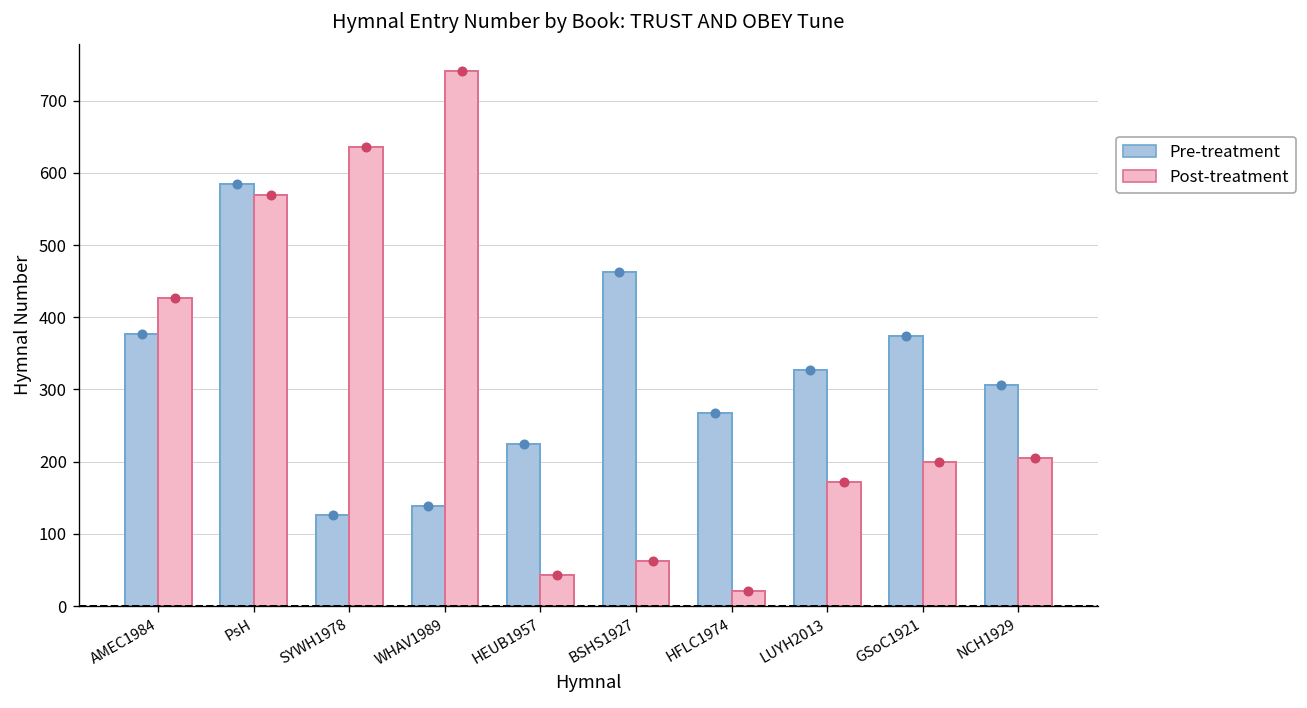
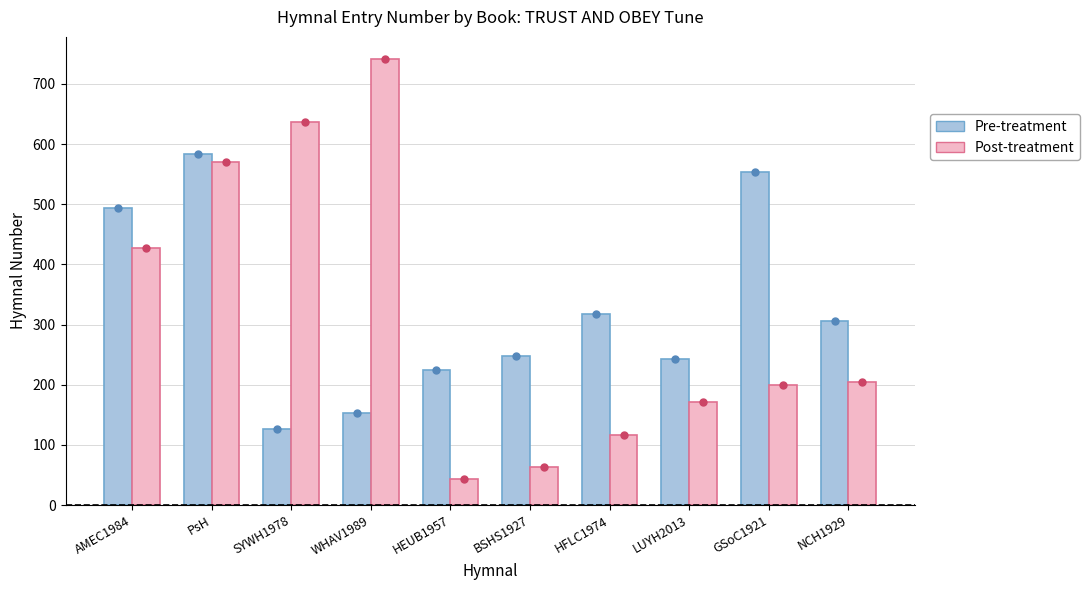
  {
    "Pre-treatment": {
-     "AMEC1984": 380,
+     "AMEC1984": 490,
      "PsH": 580,
      "SYWH1978": 130,
-     "WHAV1989": 140,
+     "WHAV1989": 150,
      "HEUB1957": 220,
-     "BSHS1927": 460,
-     "HFLC1974": 270,
-     "LUYH2013": 330,
-     "GSoC1921": 370,
+     "BSHS1927": 250,
+     "HFLC1974": 320,
+     "LUYH2013": 240,
+     "GSoC1921": 550,
      "NCH1929": 310
    },
    "Post-treatment": {
      "AMEC1984": 430,
      "PsH": 570,
      "SYWH1978": 640,
      "WHAV1989": 740,
      "HEUB1957": 40,
      "BSHS1927": 60,
-     "HFLC1974": 20,
+     "HFLC1974": 120,
      "LUYH2013": 170,
      "GSoC1921": 200,
      "NCH1929": 210
    }
  }
